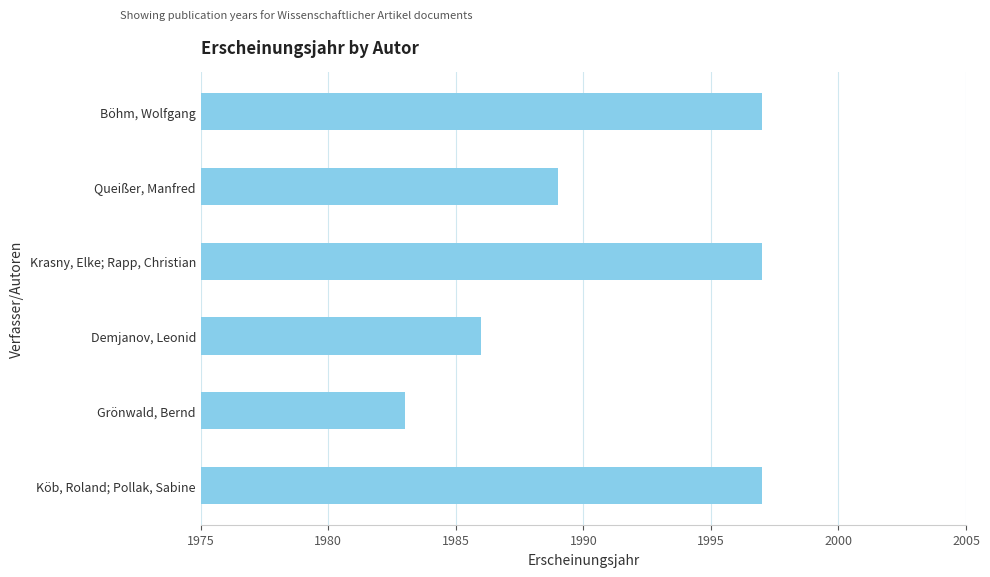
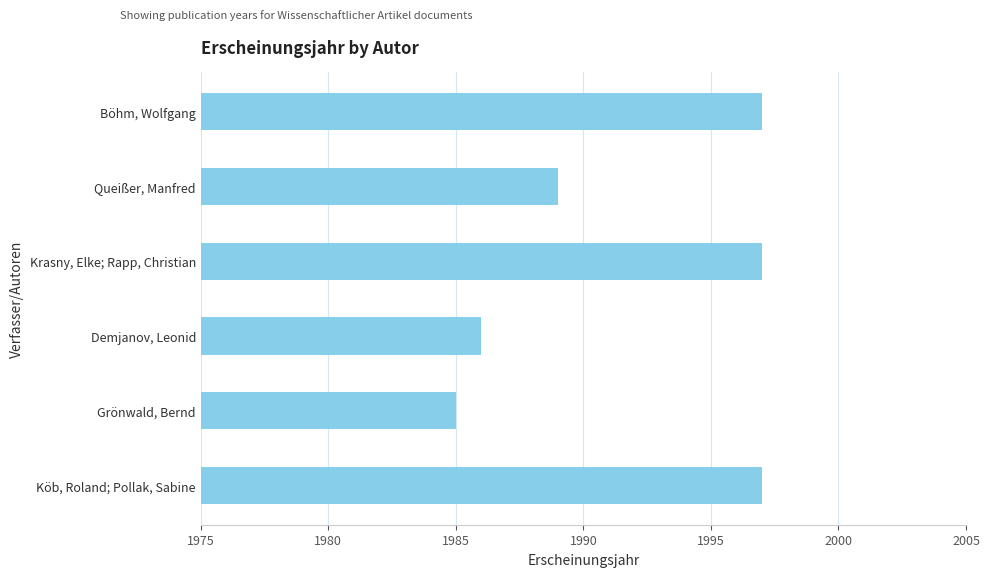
  {
    "Böhm, Wolfgang": 1997,
    "Queißer, Manfred": 1989,
    "Krasny, Elke; Rapp, Christian": 1997,
    "Demjanov, Leonid": 1986,
-   "Grönwald, Bernd": 1983,
+   "Grönwald, Bernd": 1985,
    "Köb, Roland; Pollak, Sabine": 1997
  }
